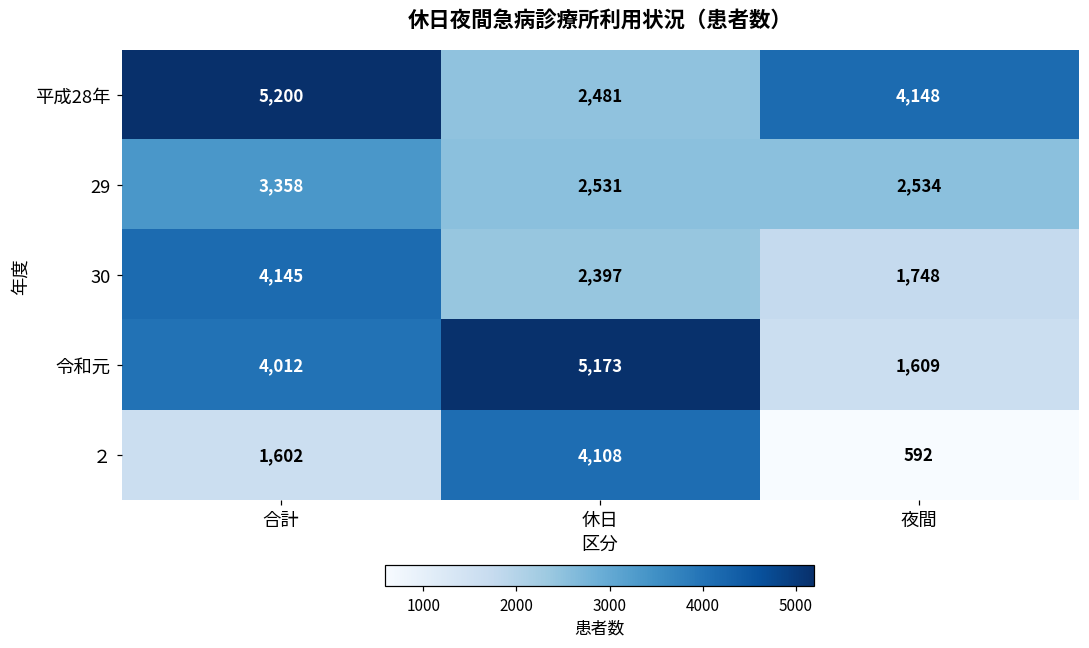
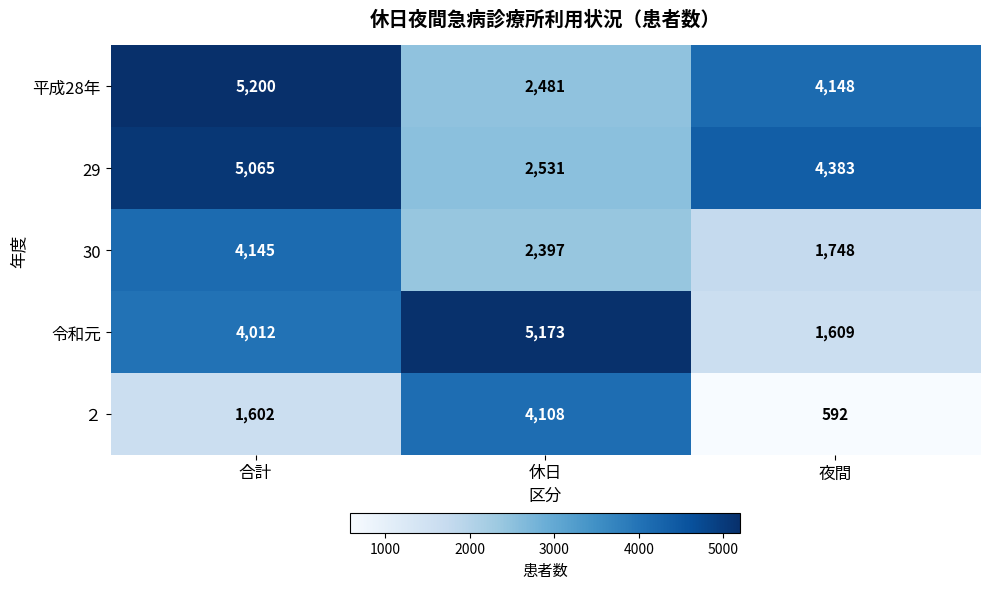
  {
    "平成28年": {
      "合計": "5,200",
      "休日": "2,481",
      "夜間": "4,148"
    },
    "29": {
-     "合計": "3,358",
+     "合計": "5,065",
      "休日": "2,531",
-     "夜間": "2,534"
+     "夜間": "4,383"
    },
    "30": {
      "合計": "4,145",
      "休日": "2,397",
      "夜間": "1,748"
    },
    "令和元": {
      "合計": "4,012",
      "休日": "5,173",
      "夜間": "1,609"
    },
    "２": {
      "合計": "1,602",
      "休日": "4,108",
      "夜間": "592"
    }
  }
